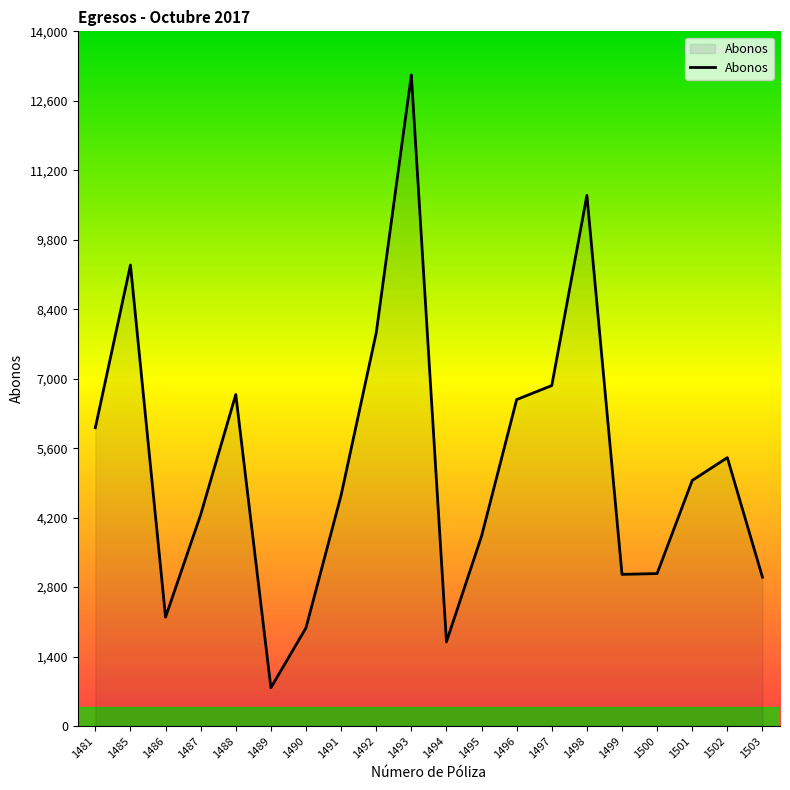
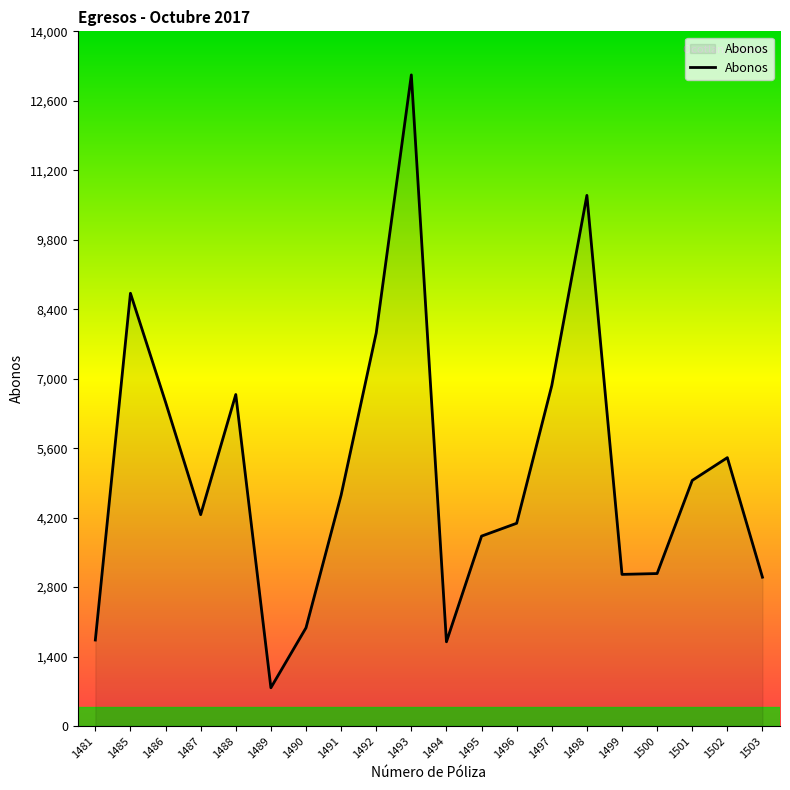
  {
-   "1481": "6,000",
-   "1485": "9,300",
-   "1486": "2,200",
+   "1481": "1,700",
+   "1485": "8,700",
+   "1486": "6,500",
    "1487": "4,300",
    "1488": "6,700",
    "1489": "800",
    "1490": "2,000",
    "1491": "4,700",
    "1492": "7,900",
    "1493": "13,100",
    "1494": "1,700",
    "1495": "3,800",
-   "1496": "6,600",
+   "1496": "4,100",
    "1497": "6,900",
    "1498": "10,700",
    "1499": "3,100",
    "1500": "3,100",
    "1501": "5,000",
    "1502": "5,400",
    "1503": "3,000"
  }
